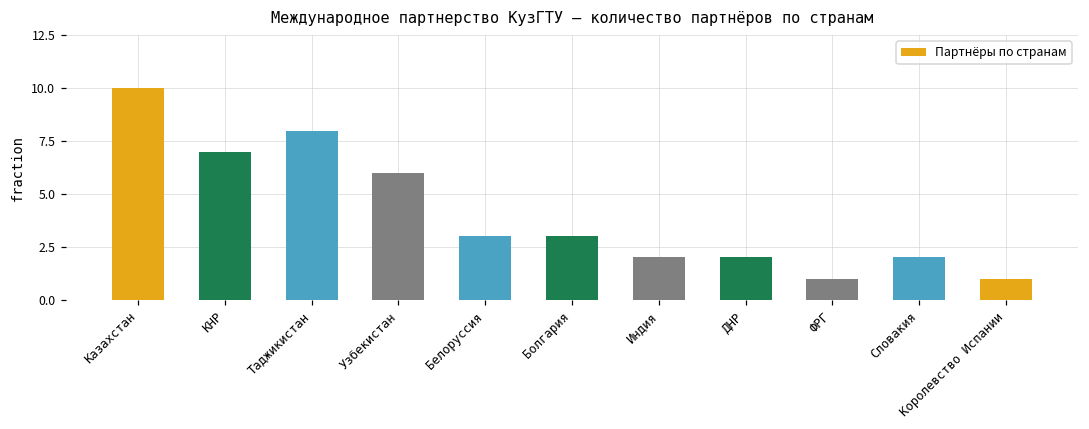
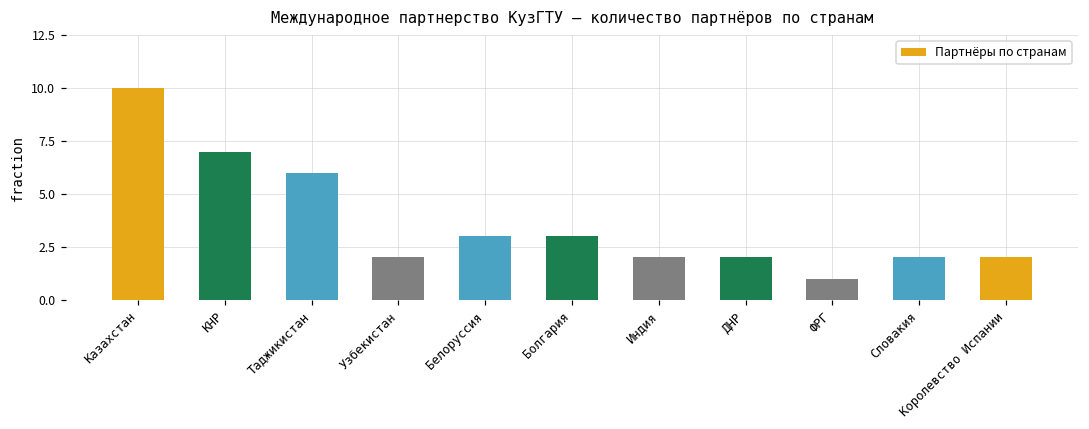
  {
    "Казахстан": 10,
    "КНР": 7,
-   "Таджикистан": 8,
-   "Узбекистан": 6,
+   "Таджикистан": 6,
+   "Узбекистан": 2,
    "Белоруссия": 3,
    "Болгария": 3,
    "Индия": 2,
    "ДНР": 2,
    "ФРГ": 1,
    "Словакия": 2,
-   "Королевство Испании": 1
+   "Королевство Испании": 2
  }
